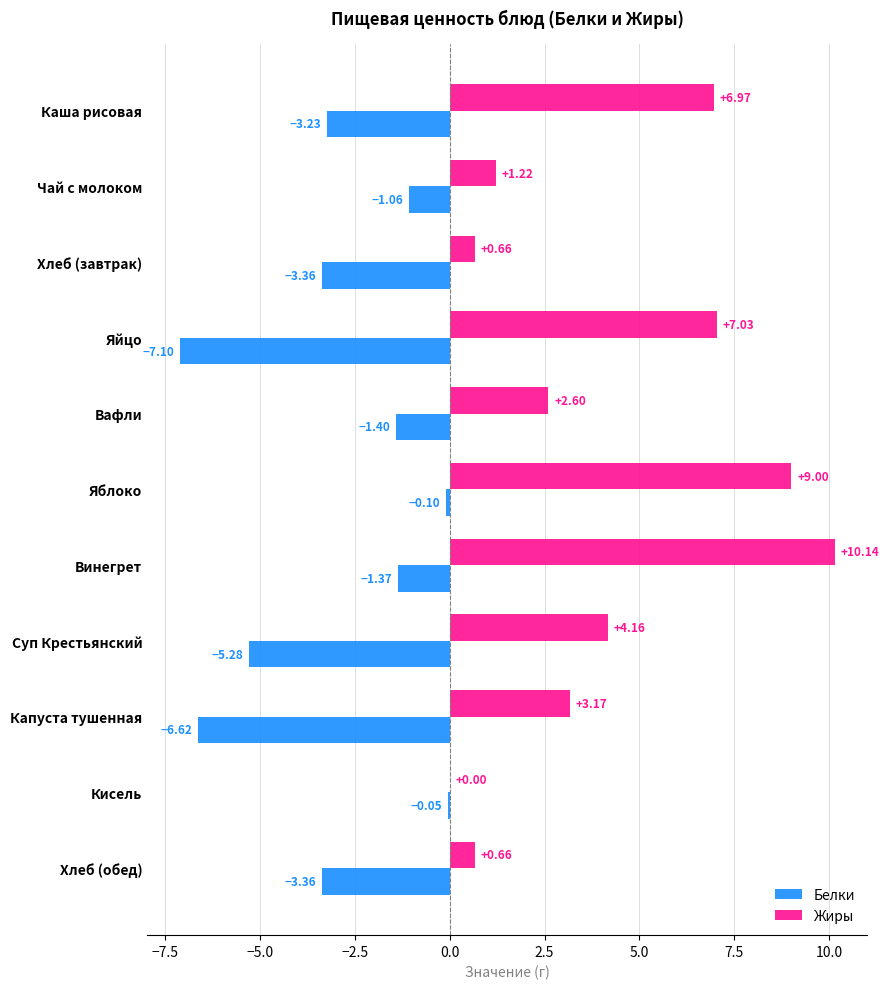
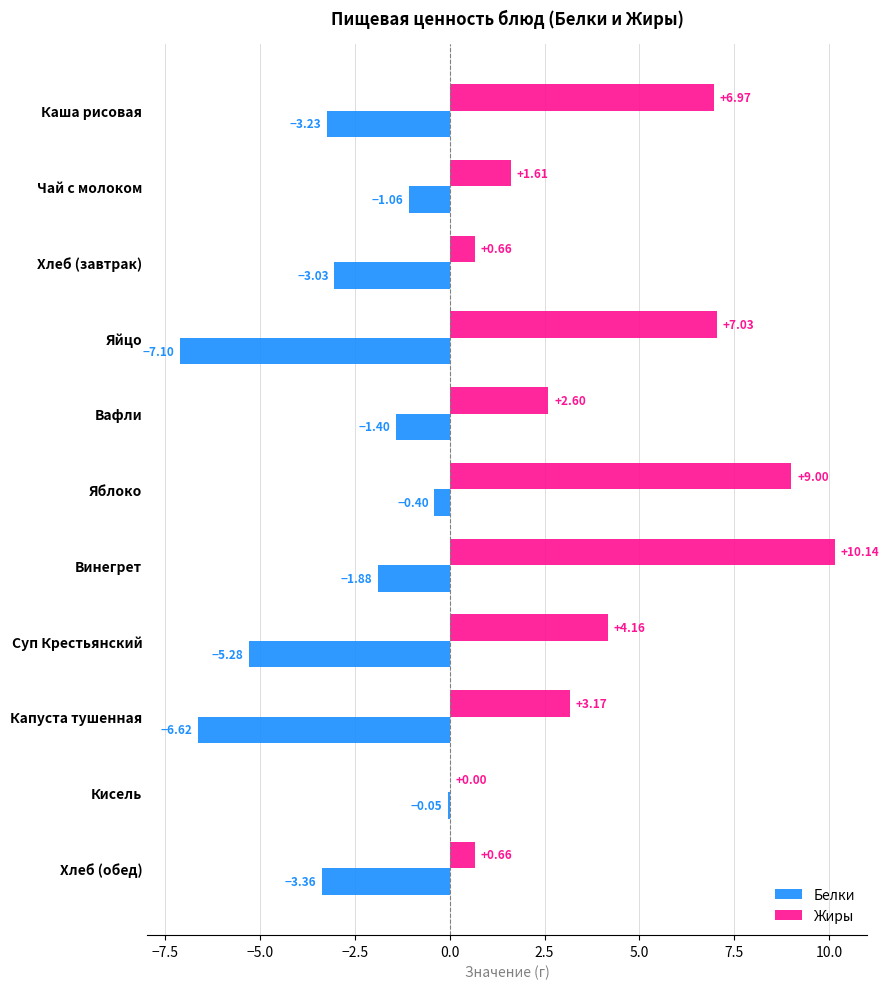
  {
    "Белки": {
      "Каша рисовая": "-3.23",
      "Чай с молоком": "-1.06",
-     "Хлеб (завтрак)": "-3.36",
+     "Хлеб (завтрак)": "-3.03",
      "Яйцо": "-7.10",
      "Вафли": "-1.40",
-     "Яблоко": "-0.10",
-     "Винегрет": "-1.37",
+     "Яблоко": "-0.40",
+     "Винегрет": "-1.88",
      "Суп Крестьянский": "-5.28",
      "Капуста тушенная": "-6.62",
      "Кисель": "-0.05",
      "Хлеб (обед)": "-3.36"
    },
    "Жиры": {
      "Каша рисовая": "+6.97",
-     "Чай с молоком": "+1.22",
+     "Чай с молоком": "+1.61",
      "Хлеб (завтрак)": "+0.66",
      "Яйцо": "+7.03",
      "Вафли": "+2.60",
      "Яблоко": "+9.00",
      "Винегрет": "+10.14",
      "Суп Крестьянский": "+4.16",
      "Капуста тушенная": "+3.17",
      "Кисель": "+0.00",
      "Хлеб (обед)": "+0.66"
    }
  }
